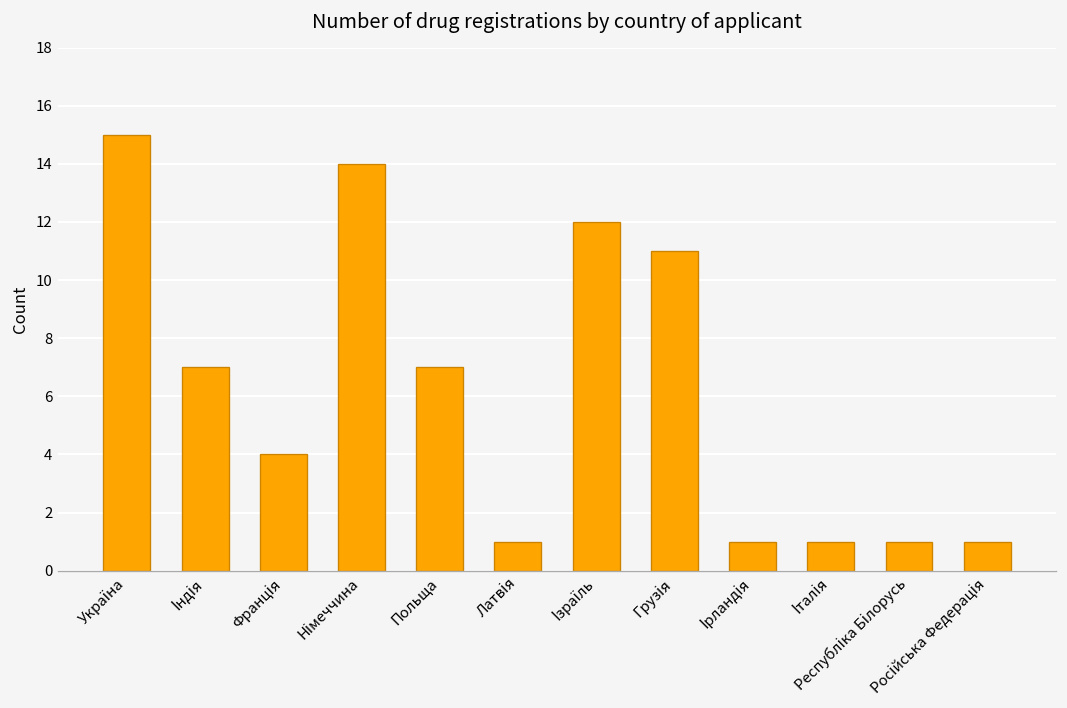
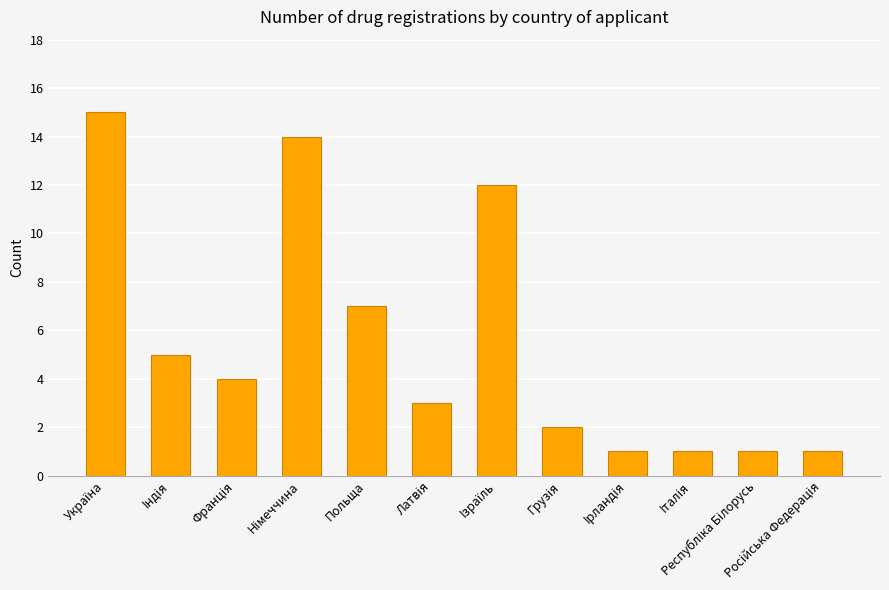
  {
    "Україна": 15,
-   "Індія": 7,
+   "Індія": 5,
    "Франція": 4,
    "Німеччина": 14,
    "Польща": 7,
-   "Латвія": 1,
+   "Латвія": 3,
    "Ізраїль": 12,
-   "Грузія": 11,
+   "Грузія": 2,
    "Ірландія": 1,
    "Італія": 1,
    "Республіка Білорусь": 1,
    "Російська Федерація": 1
  }
